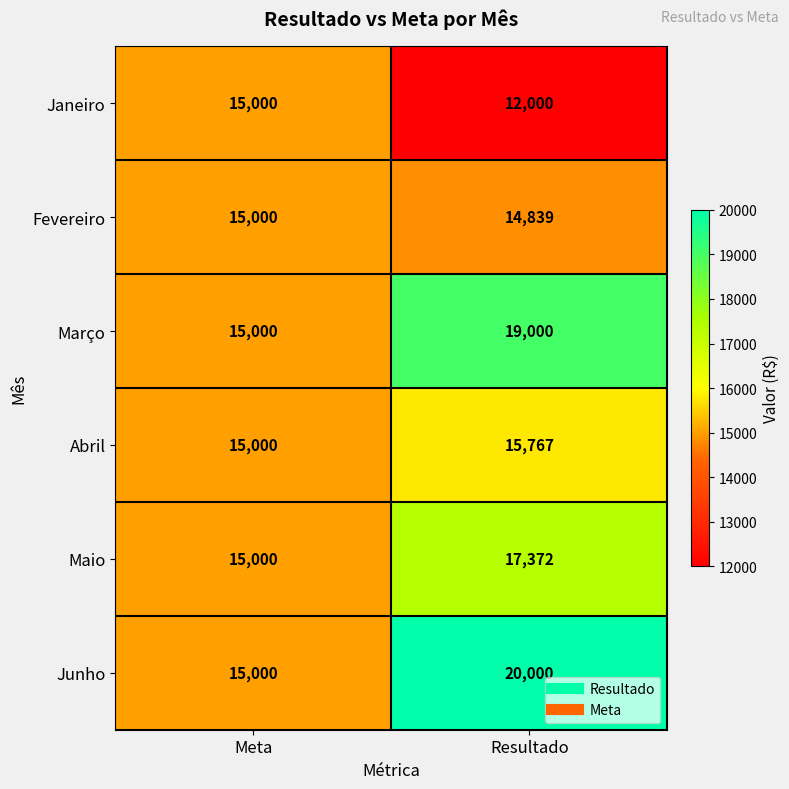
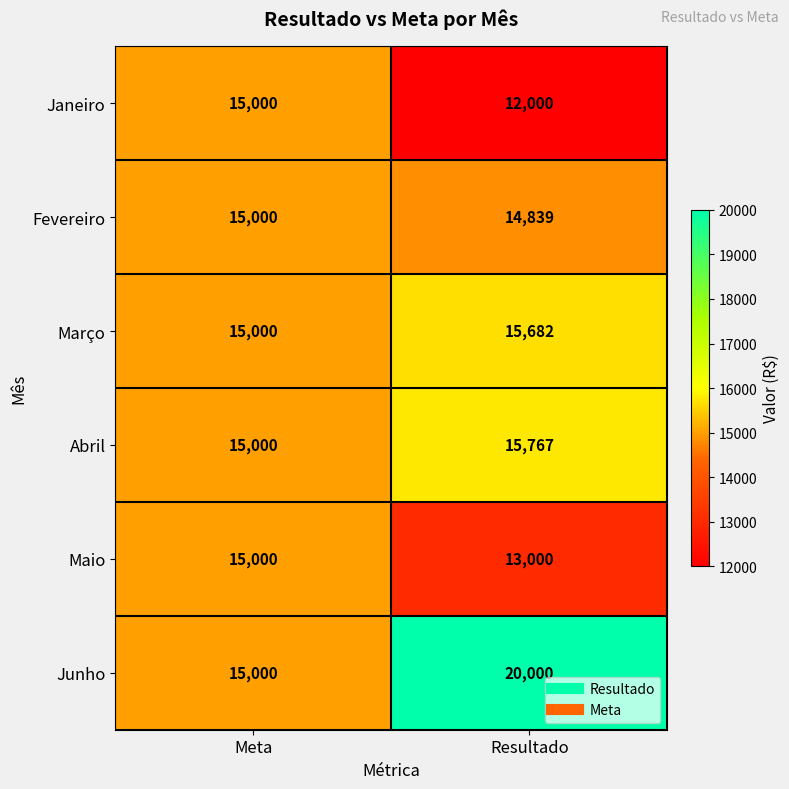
  {
    "Janeiro": {
      "Meta": "15,000",
      "Resultado": "12,000"
    },
    "Fevereiro": {
      "Meta": "15,000",
      "Resultado": "14,839"
    },
    "Março": {
      "Meta": "15,000",
-     "Resultado": "19,000"
+     "Resultado": "15,682"
    },
    "Abril": {
      "Meta": "15,000",
      "Resultado": "15,767"
    },
    "Maio": {
      "Meta": "15,000",
-     "Resultado": "17,372"
+     "Resultado": "13,000"
    },
    "Junho": {
      "Meta": "15,000"
    }
  }
